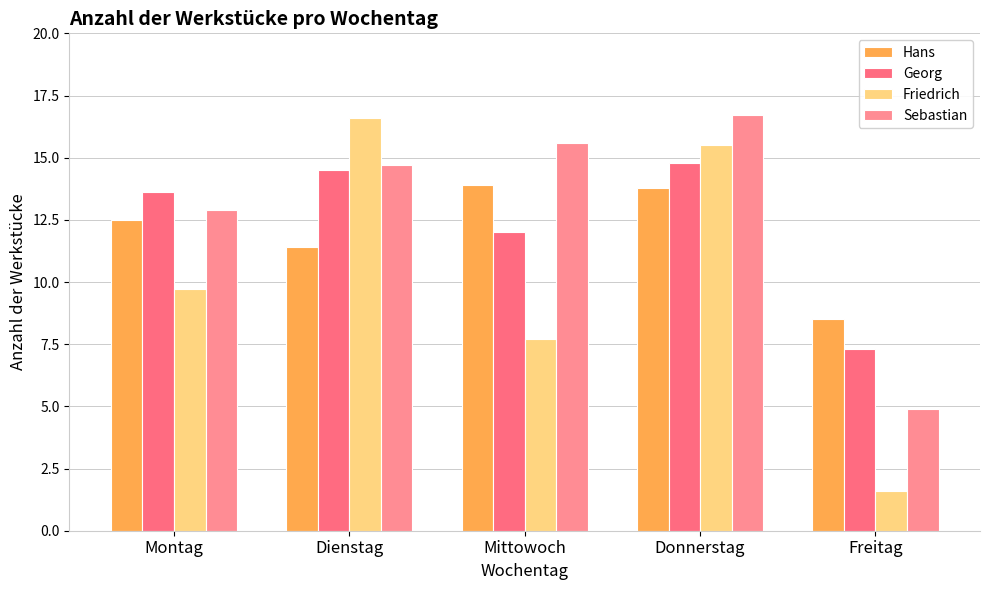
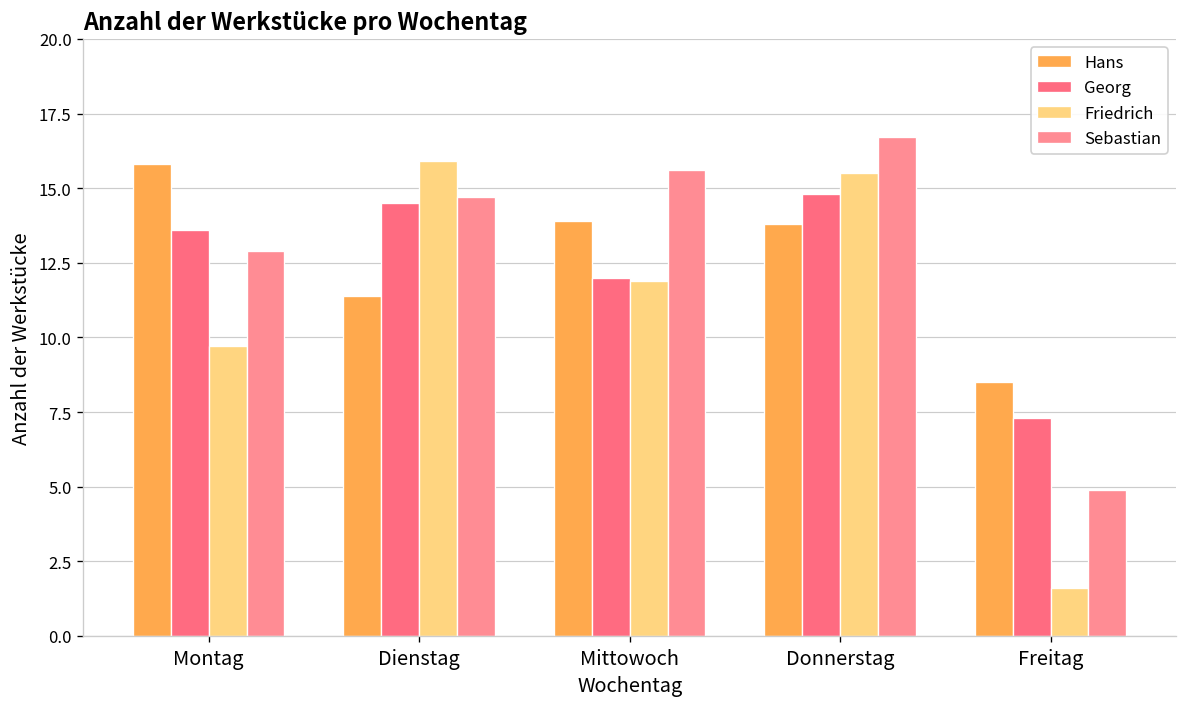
  {
    "Hans": {
-     "Montag": 12.5,
+     "Montag": 15.8,
      "Dienstag": 11.4,
      "Mittowoch": 13.9,
      "Donnerstag": 13.8,
      "Freitag": 8.5
    },
    "Friedrich": {
      "Montag": 9.7,
-     "Dienstag": 16.6,
-     "Mittowoch": 7.7,
+     "Dienstag": 15.9,
+     "Mittowoch": 11.9,
      "Donnerstag": 15.5,
      "Freitag": 1.6
    }
  }
